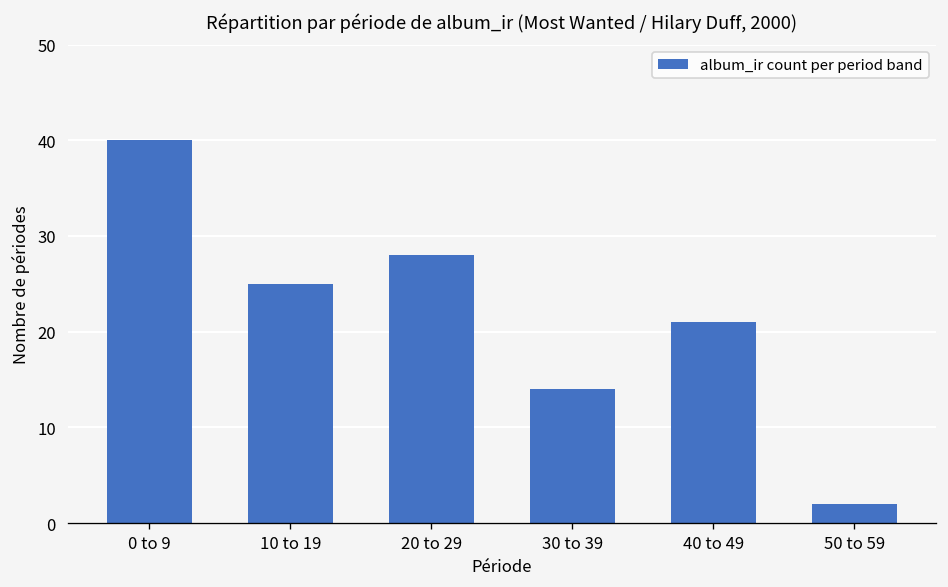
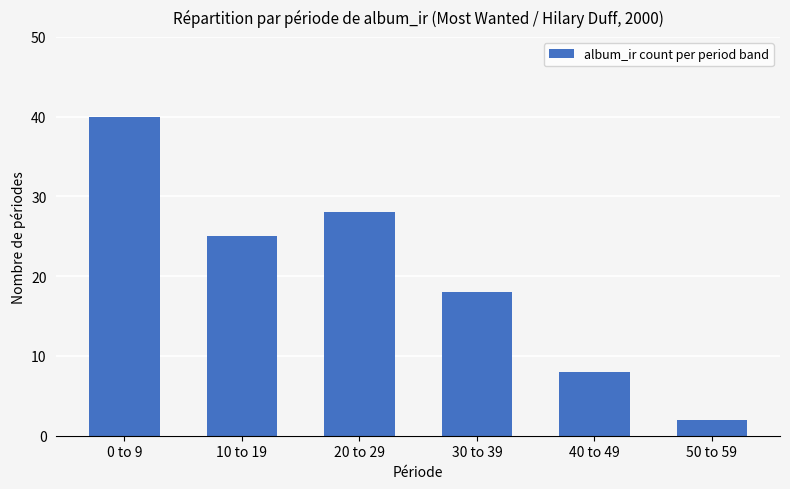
  {
    "0 to 9": 40,
    "10 to 19": 25,
    "20 to 29": 28,
-   "30 to 39": 14,
-   "40 to 49": 21,
+   "30 to 39": 18,
+   "40 to 49": 8,
    "50 to 59": 2
  }
